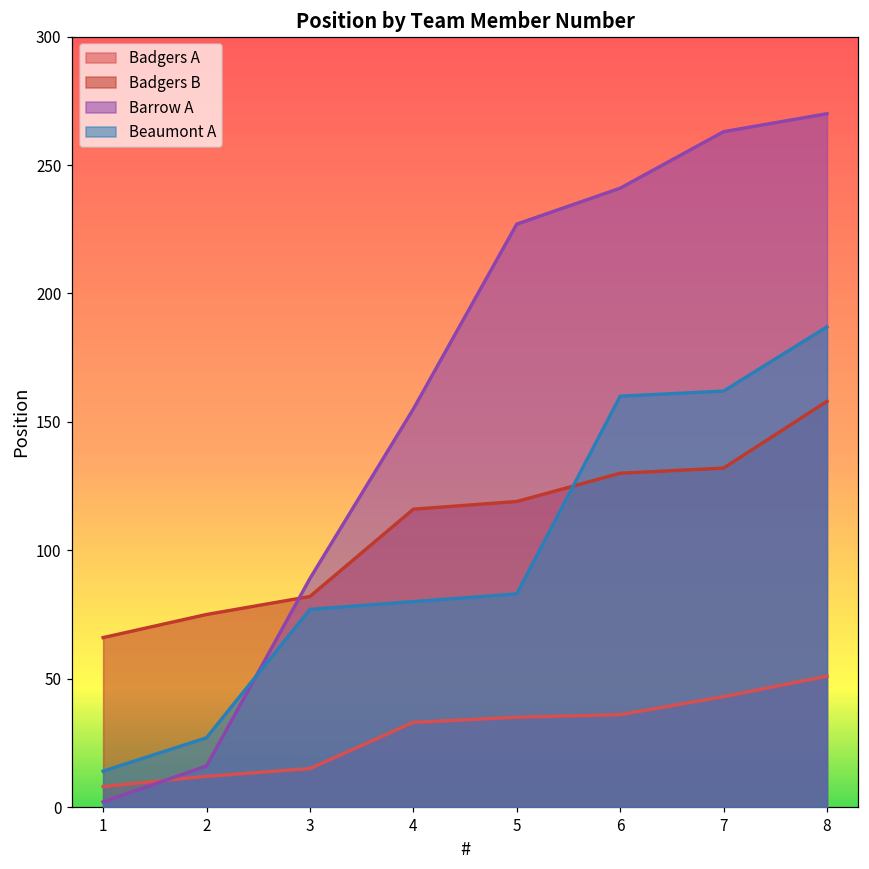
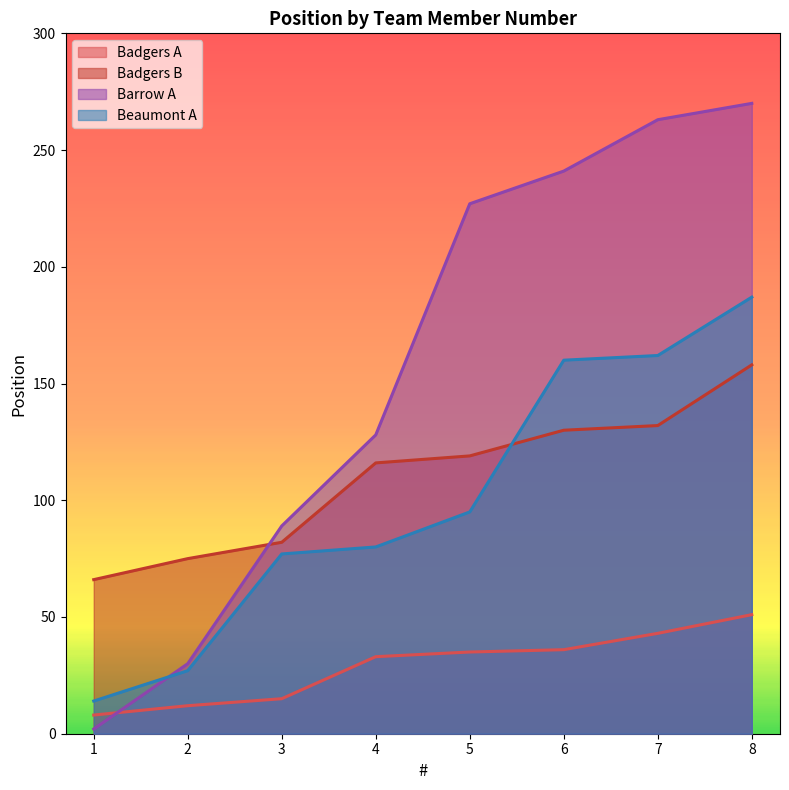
  {
    "Barrow A": {
      "1": 2,
-     "2": 16,
+     "2": 30,
      "3": 89,
-     "4": 155,
+     "4": 128,
      "5": 227,
      "6": 241,
      "7": 263,
      "8": 270
    },
    "Beaumont A": {
      "1": 14,
      "2": 27,
      "3": 77,
      "4": 80,
-     "5": 83,
+     "5": 95,
      "6": 160,
      "7": 162,
      "8": 187
    }
  }
